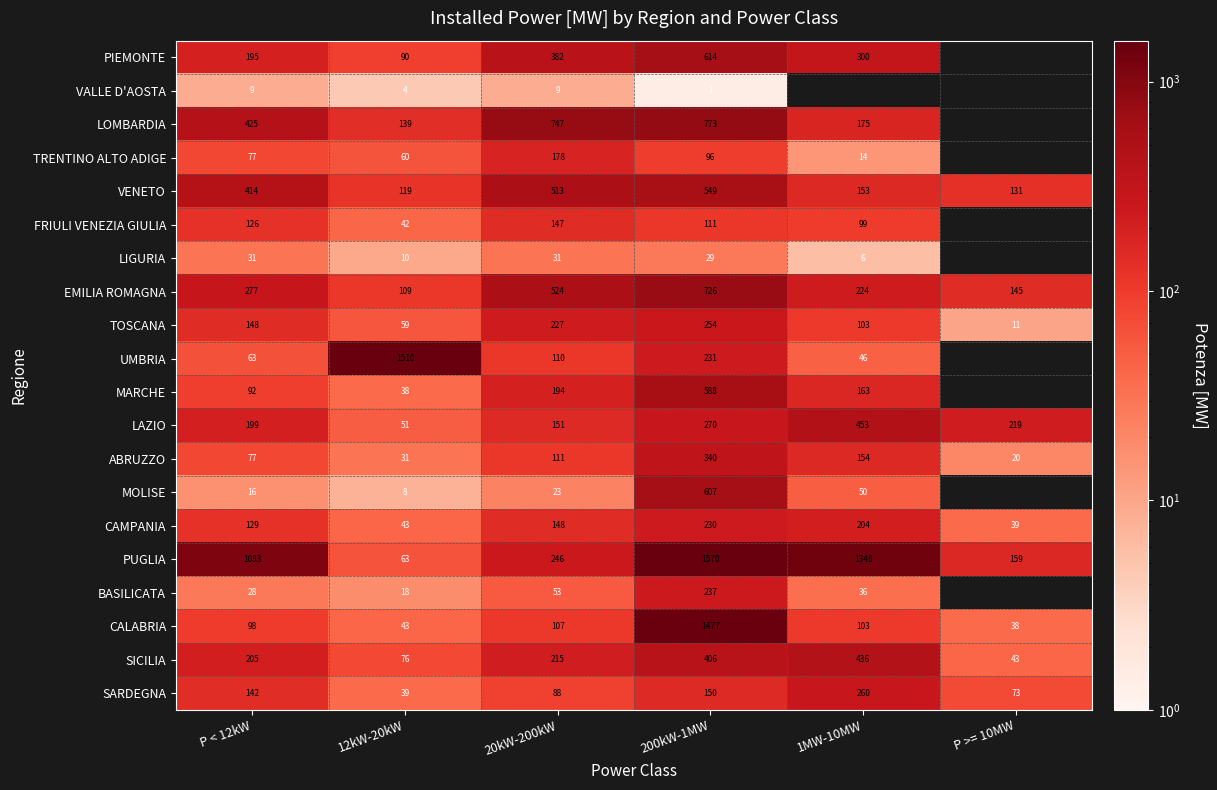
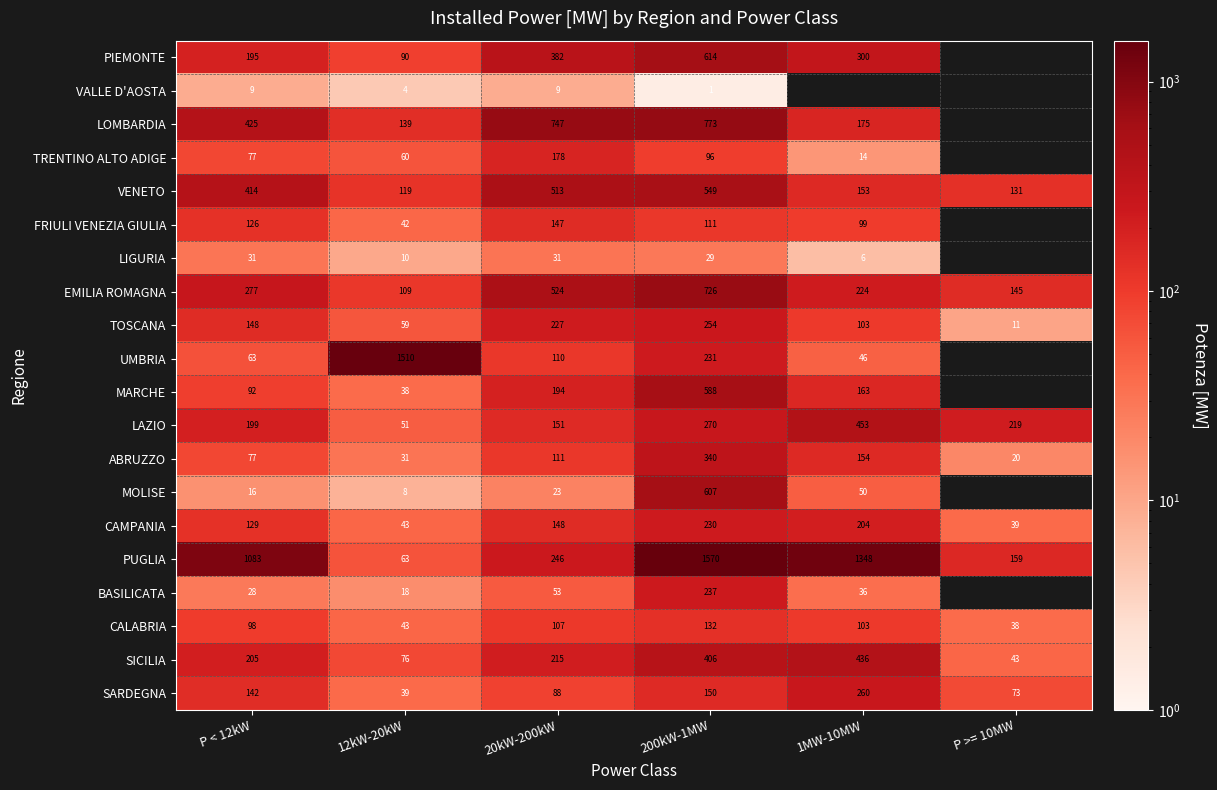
  {
    "PIEMONTE": {
      "P < 12kW": 195,
      "12kW-20kW": 90,
      "20kW-200kW": 382,
      "200kW-1MW": 614,
      "1MW-10MW": 300
    },
    "VALLE D'AOSTA": {
      "P < 12kW": 9,
      "12kW-20kW": 4,
      "20kW-200kW": 9
    },
    "LOMBARDIA": {
      "P < 12kW": 425,
      "12kW-20kW": 139,
      "20kW-200kW": 747,
      "200kW-1MW": 773,
      "1MW-10MW": 175
    },
    "TRENTINO ALTO ADIGE": {
      "P < 12kW": 77,
      "12kW-20kW": 60,
      "20kW-200kW": 178,
      "200kW-1MW": 96,
      "1MW-10MW": 14
    },
    "VENETO": {
      "P < 12kW": 414,
      "12kW-20kW": 119,
      "20kW-200kW": 513,
      "200kW-1MW": 549,
      "1MW-10MW": 153,
      "P >= 10MW": 131
    },
    "FRIULI VENEZIA GIULIA": {
      "P < 12kW": 126,
      "12kW-20kW": 42,
      "20kW-200kW": 147,
      "200kW-1MW": 111,
      "1MW-10MW": 99
    },
    "LIGURIA": {
      "P < 12kW": 31,
      "12kW-20kW": 10,
      "20kW-200kW": 31,
      "200kW-1MW": 29,
      "1MW-10MW": 6
    },
    "EMILIA ROMAGNA": {
      "P < 12kW": 277,
      "12kW-20kW": 109,
      "20kW-200kW": 524,
      "200kW-1MW": 726,
      "1MW-10MW": 224,
      "P >= 10MW": 145
    },
    "TOSCANA": {
      "P < 12kW": 148,
      "12kW-20kW": 59,
      "20kW-200kW": 227,
      "200kW-1MW": 254,
      "1MW-10MW": 103,
      "P >= 10MW": 11
    },
    "UMBRIA": {
      "P < 12kW": 63,
      "12kW-20kW": 1510,
      "20kW-200kW": 110,
      "200kW-1MW": 231,
      "1MW-10MW": 46
    },
    "MARCHE": {
      "P < 12kW": 92,
      "12kW-20kW": 38,
      "20kW-200kW": 194,
      "200kW-1MW": 588,
      "1MW-10MW": 163
    },
    "LAZIO": {
      "P < 12kW": 199,
      "12kW-20kW": 51,
      "20kW-200kW": 151,
      "200kW-1MW": 270,
      "1MW-10MW": 453,
      "P >= 10MW": 219
    },
    "ABRUZZO": {
      "P < 12kW": 77,
      "12kW-20kW": 31,
      "20kW-200kW": 111,
      "200kW-1MW": 340,
      "1MW-10MW": 154,
      "P >= 10MW": 20
    },
    "MOLISE": {
      "P < 12kW": 16,
      "12kW-20kW": 8,
      "20kW-200kW": 23,
      "200kW-1MW": 607,
      "1MW-10MW": 50
    },
    "CAMPANIA": {
      "P < 12kW": 129,
      "12kW-20kW": 43,
      "20kW-200kW": 148,
      "200kW-1MW": 230,
      "1MW-10MW": 204,
      "P >= 10MW": 39
    },
    "PUGLIA": {
      "P < 12kW": 1083,
      "12kW-20kW": 63,
      "20kW-200kW": 246,
      "200kW-1MW": 1570,
      "1MW-10MW": 1348,
      "P >= 10MW": 159
    },
    "BASILICATA": {
      "P < 12kW": 28,
      "12kW-20kW": 18,
      "20kW-200kW": 53,
      "200kW-1MW": 237,
      "1MW-10MW": 36
    },
    "CALABRIA": {
      "P < 12kW": 98,
      "12kW-20kW": 43,
      "20kW-200kW": 107,
-     "200kW-1MW": 1477,
+     "200kW-1MW": 132,
      "1MW-10MW": 103,
      "P >= 10MW": 38
    },
    "SICILIA": {
      "P < 12kW": 205,
      "12kW-20kW": 76,
      "20kW-200kW": 215,
      "200kW-1MW": 406,
      "1MW-10MW": 436,
      "P >= 10MW": 43
    },
    "SARDEGNA": {
      "P < 12kW": 142,
      "12kW-20kW": 39,
      "20kW-200kW": 88,
      "200kW-1MW": 150,
      "1MW-10MW": 260,
      "P >= 10MW": 73
    }
  }
